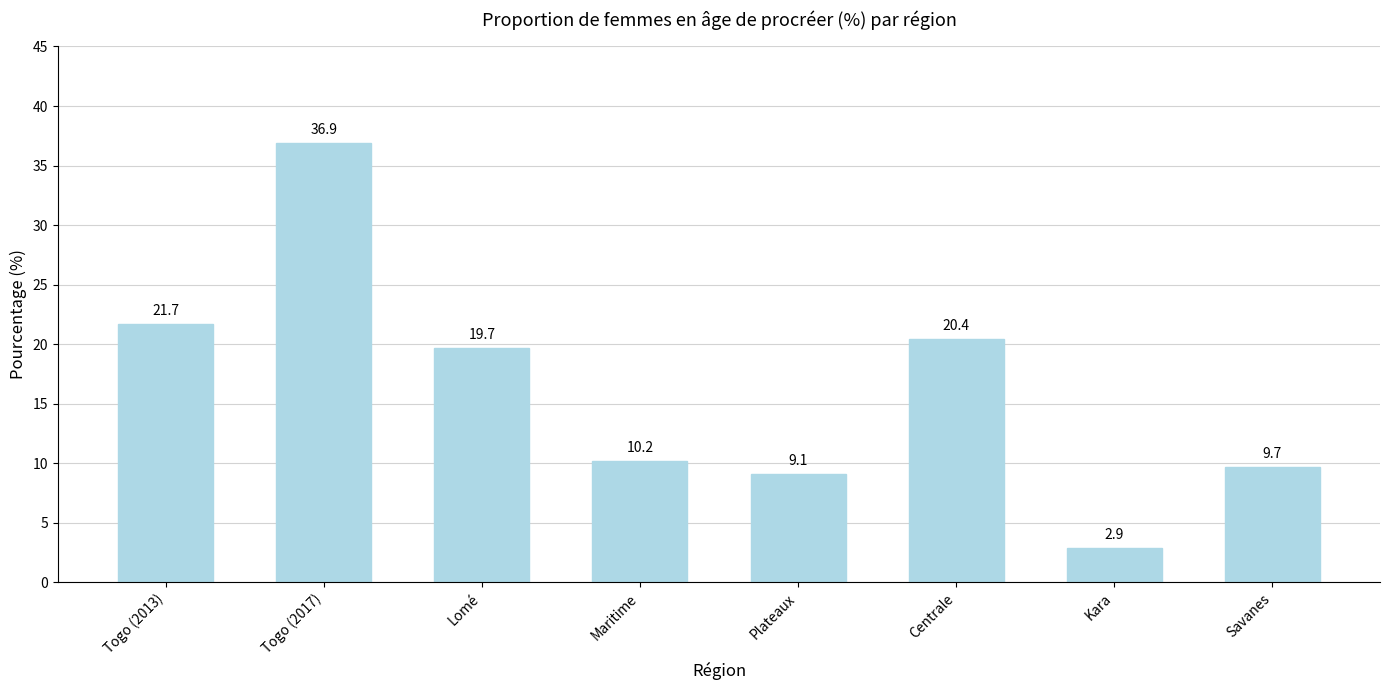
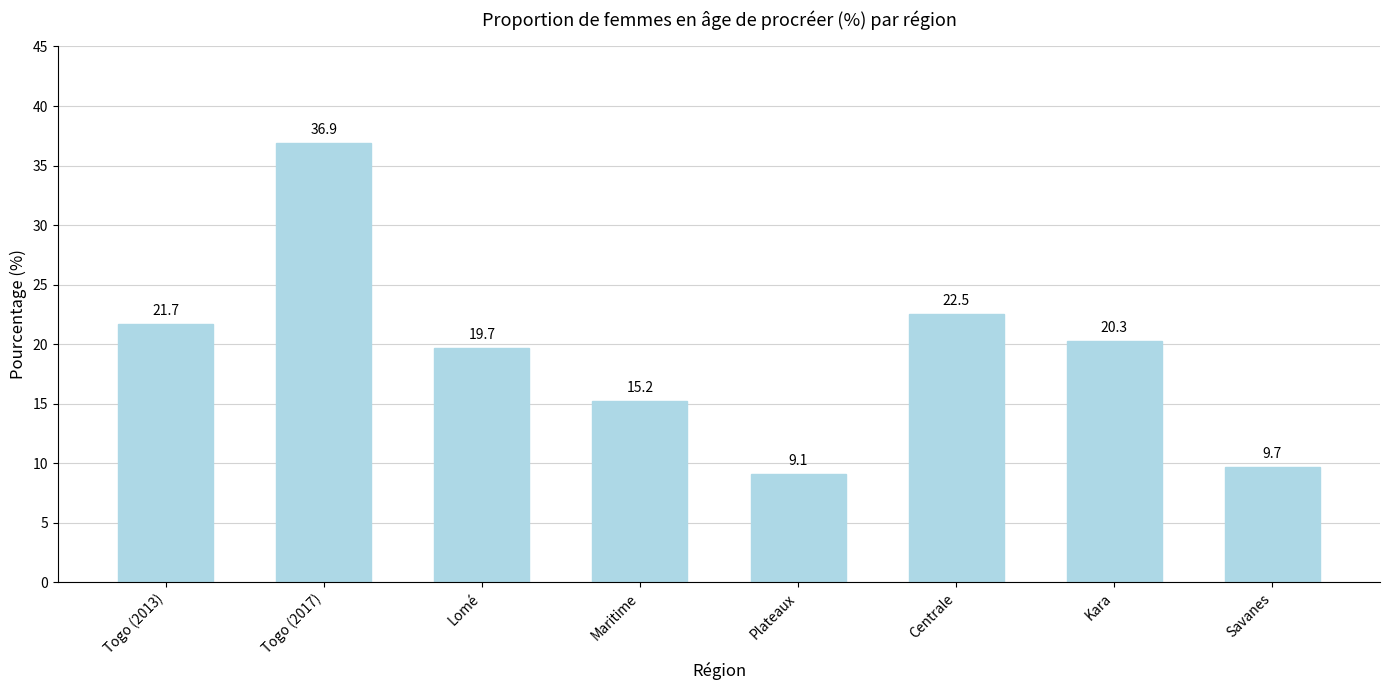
  {
    "Togo (2013)": 21.7,
    "Togo (2017)": 36.9,
    "Lomé": 19.7,
-   "Maritime": 10.2,
+   "Maritime": 15.2,
    "Plateaux": 9.1,
-   "Centrale": 20.4,
-   "Kara": 2.9,
+   "Centrale": 22.5,
+   "Kara": 20.3,
    "Savanes": 9.7
  }
